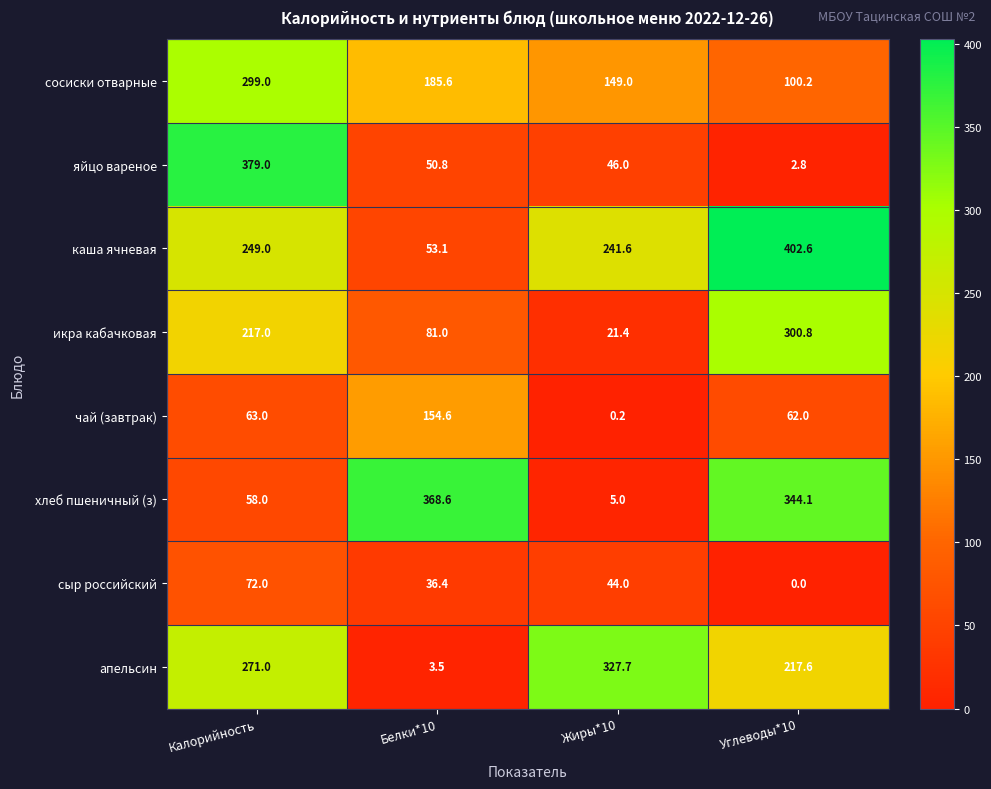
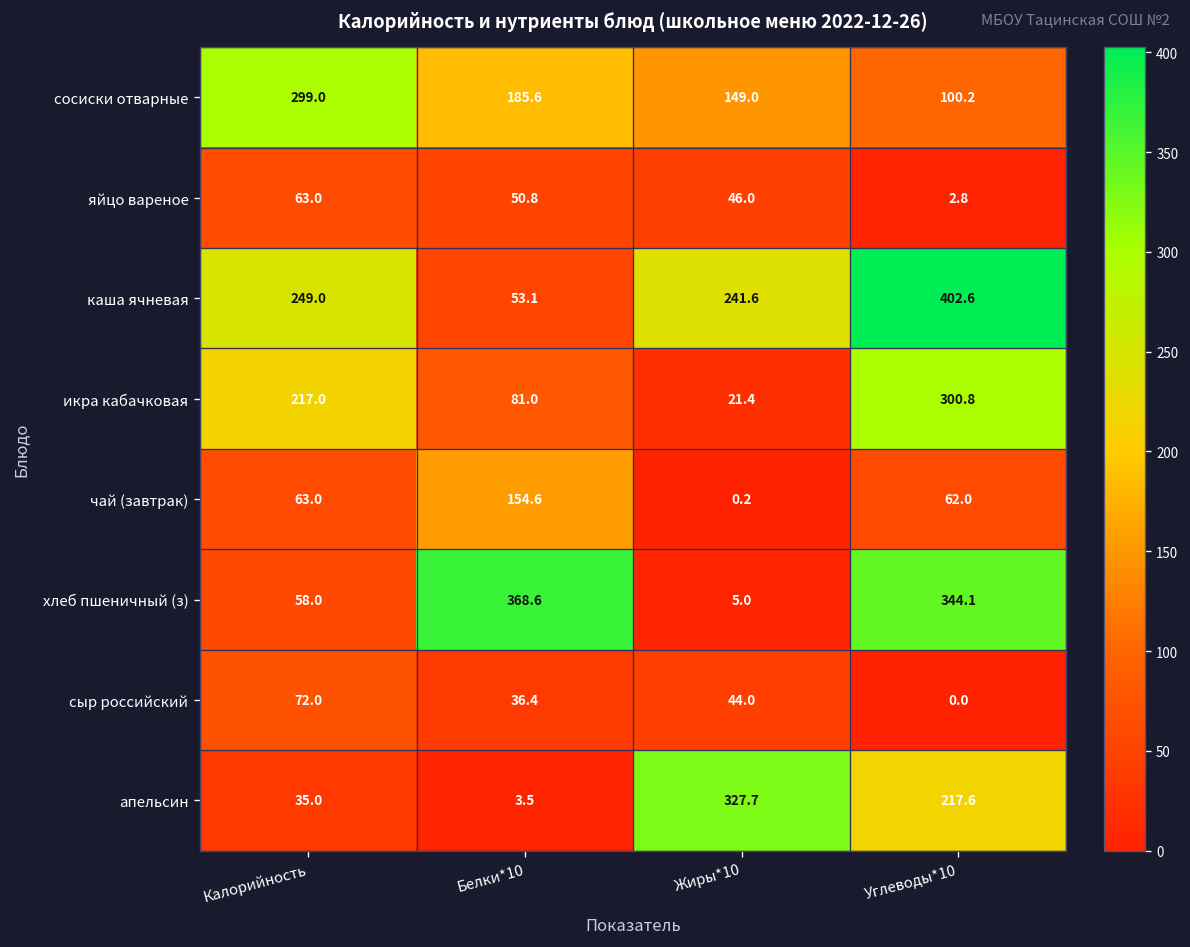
  {
    "сосиски отварные": {
      "Калорийность": 299.0,
      "Белки*10": 185.6,
      "Жиры*10": 149.0,
      "Углеводы*10": 100.2
    },
    "яйцо вареное": {
-     "Калорийность": 379.0,
+     "Калорийность": 63.0,
      "Белки*10": 50.8,
      "Жиры*10": 46.0,
      "Углеводы*10": 2.8
    },
    "каша ячневая": {
      "Калорийность": 249.0,
      "Белки*10": 53.1,
      "Жиры*10": 241.6,
      "Углеводы*10": 402.6
    },
    "икра кабачковая": {
      "Калорийность": 217.0,
      "Белки*10": 81.0,
      "Жиры*10": 21.4,
      "Углеводы*10": 300.8
    },
    "чай (завтрак)": {
      "Калорийность": 63.0,
      "Белки*10": 154.6,
      "Жиры*10": 0.2,
      "Углеводы*10": 62.0
    },
    "хлеб пшеничный (з)": {
      "Калорийность": 58.0,
      "Белки*10": 368.6,
      "Жиры*10": 5.0,
      "Углеводы*10": 344.1
    },
    "сыр российский": {
      "Калорийность": 72.0,
      "Белки*10": 36.4,
      "Жиры*10": 44.0,
      "Углеводы*10": 0.0
    },
    "апельсин": {
-     "Калорийность": 271.0,
+     "Калорийность": 35.0,
      "Белки*10": 3.5,
      "Жиры*10": 327.7,
      "Углеводы*10": 217.6
    }
  }
